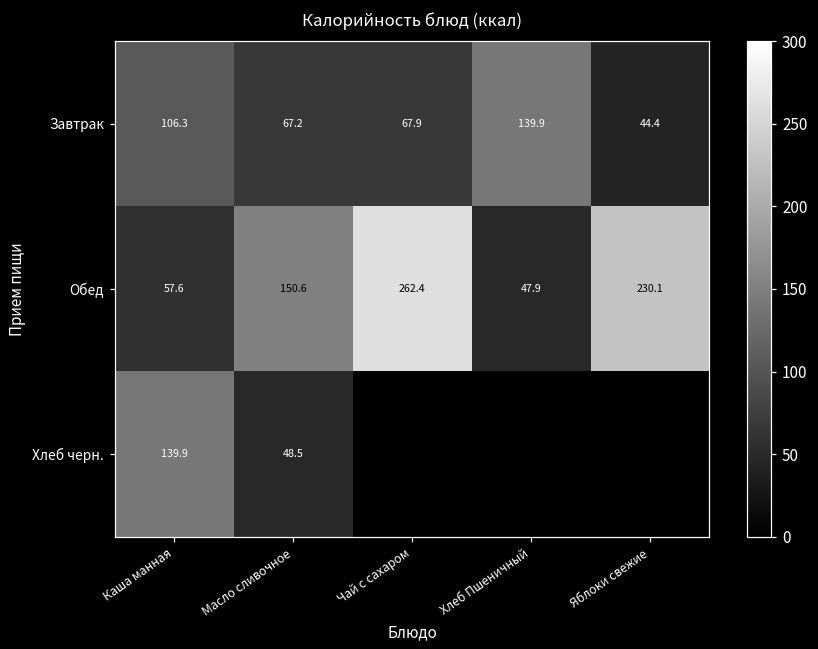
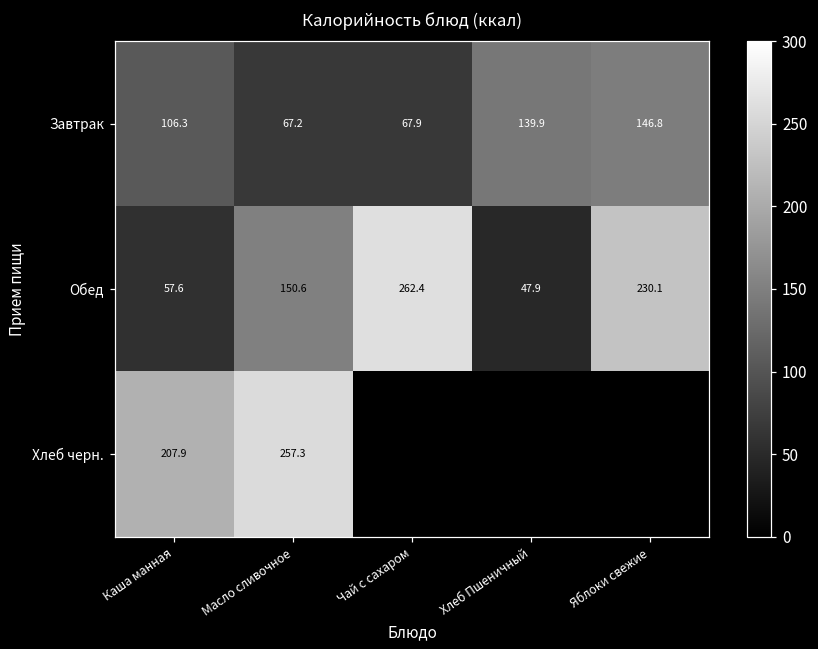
  {
    "Завтрак": {
      "Каша манная": 106.3,
      "Масло сливочное": 67.2,
      "Чай с сахаром": 67.9,
      "Хлеб Пшеничный": 139.9,
-     "Яблоки свежие": 44.4
+     "Яблоки свежие": 146.8
    },
    "Обед": {
      "Каша манная": 57.6,
      "Масло сливочное": 150.6,
      "Чай с сахаром": 262.4,
      "Хлеб Пшеничный": 47.9,
      "Яблоки свежие": 230.1
    },
    "Хлеб черн.": {
-     "Каша манная": 139.9,
-     "Масло сливочное": 48.5
+     "Каша манная": 207.9,
+     "Масло сливочное": 257.3
    }
  }
